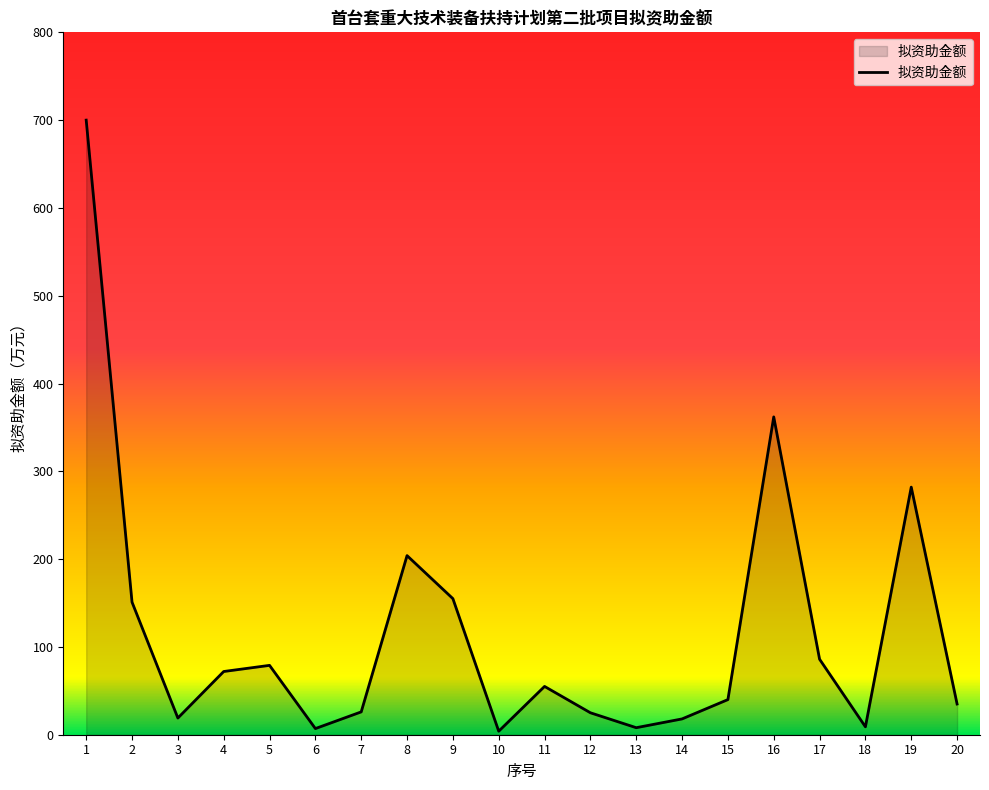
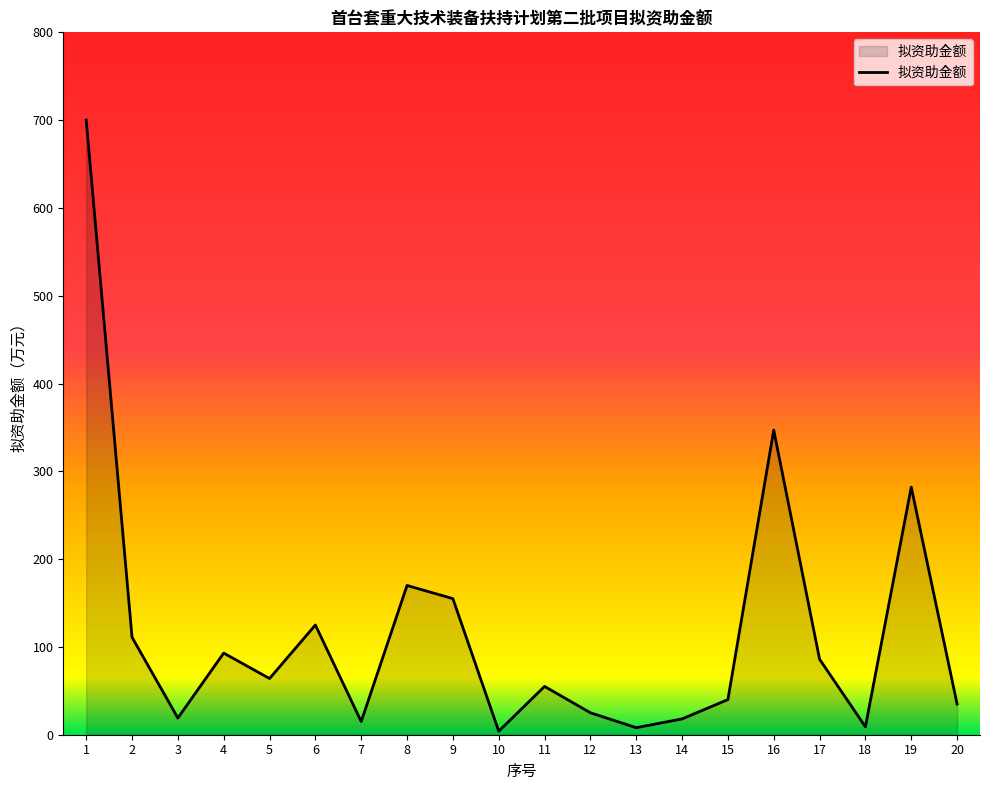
  {
    "1": 700,
-   "2": 150,
+   "2": 110,
    "3": 20,
-   "4": 70,
-   "5": 80,
-   "6": 10,
-   "7": 30,
-   "8": 200,
+   "4": 90,
+   "5": 60,
+   "6": 130,
+   "7": 20,
+   "8": 170,
    "9": 160,
    "10": 0,
    "11": 60,
    "12": 30,
    "13": 10,
    "14": 20,
    "15": 40,
-   "16": 360,
+   "16": 350,
    "17": 90,
    "18": 10,
    "19": 280,
    "20": 40
  }
